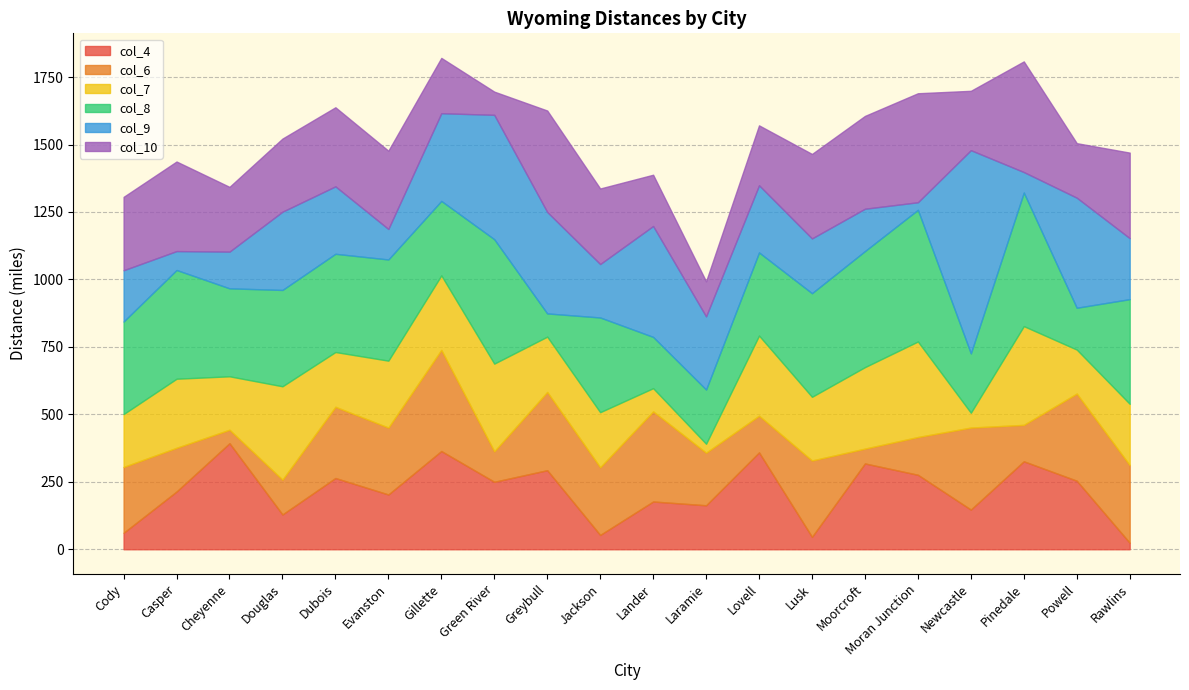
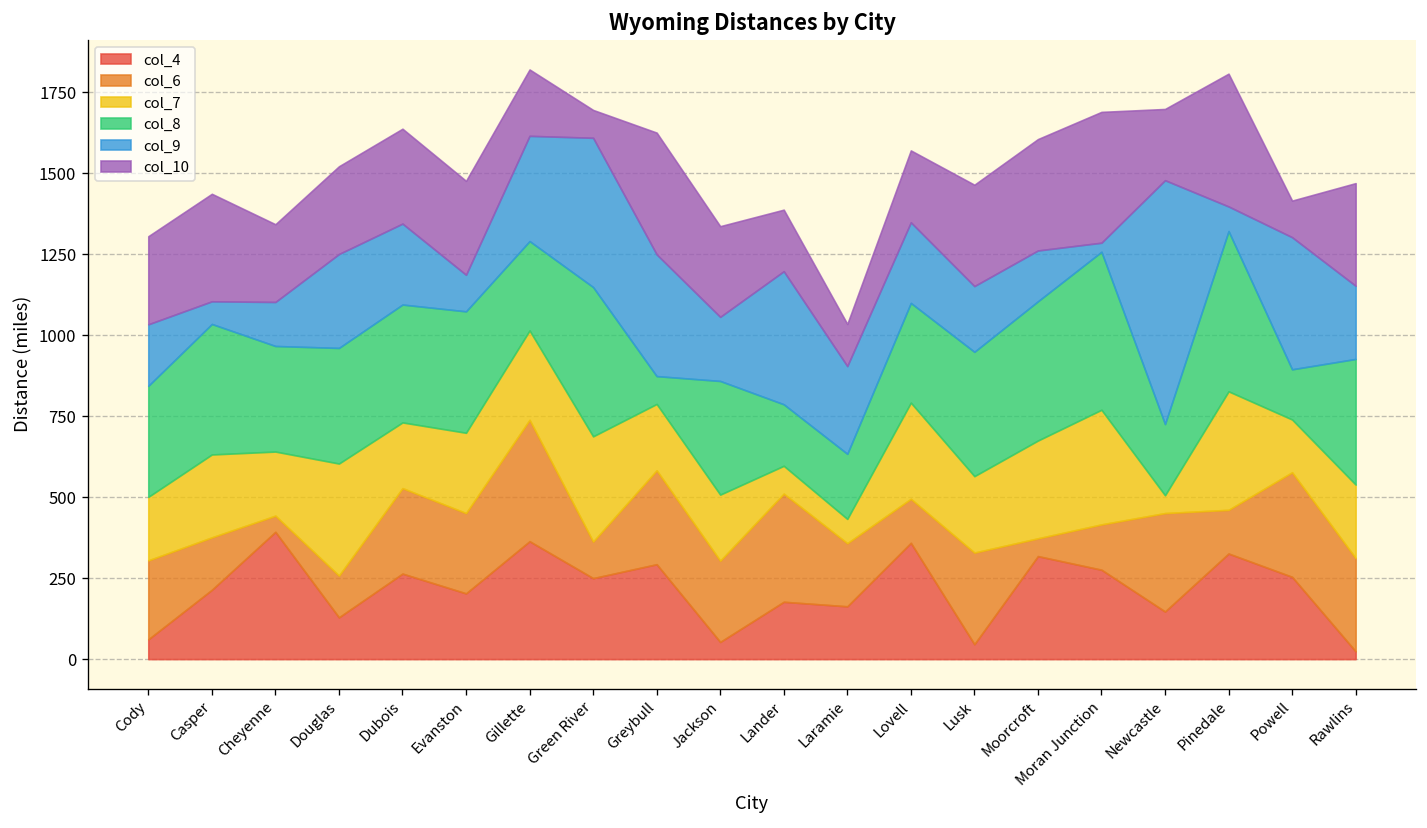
  {
    "col_7": {
      "Cody": 200,
      "Casper": 260,
      "Cheyenne": 200,
      "Douglas": 350,
      "Dubois": 200,
      "Evanston": 250,
      "Gillette": 280,
      "Green River": 330,
      "Greybull": 210,
      "Jackson": 200,
      "Lander": 90,
-     "Laramie": 30,
+     "Laramie": 80,
      "Lovell": 300,
      "Lusk": 240,
      "Moorcroft": 300,
      "Moran Junction": 350,
      "Newcastle": 60,
      "Pinedale": 370,
      "Powell": 160,
      "Rawlins": 230
    },
    "col_8": {
      "Cody": 340,
      "Casper": 400,
      "Cheyenne": 330,
      "Douglas": 360,
      "Dubois": 360,
      "Evanston": 380,
      "Gillette": 280,
      "Green River": 460,
      "Greybull": 90,
      "Jackson": 350,
      "Lander": 190,
      "Laramie": 200,
      "Lovell": 310,
      "Lusk": 380,
      "Moorcroft": 430,
      "Moran Junction": 490,
      "Newcastle": 220,
      "Pinedale": 500,
      "Powell": 160,
      "Rawlins": 390
    },
    "col_9": {
      "Cody": 190,
      "Casper": 70,
      "Cheyenne": 140,
      "Douglas": 290,
      "Dubois": 250,
      "Evanston": 110,
      "Gillette": 330,
      "Green River": 460,
      "Greybull": 380,
      "Jackson": 200,
      "Lander": 410,
      "Laramie": 270,
      "Lovell": 250,
      "Lusk": 200,
      "Moorcroft": 160,
      "Moran Junction": 30,
      "Newcastle": 750,
      "Pinedale": 80,
      "Powell": 410,
      "Rawlins": 230
    },
    "col_10": {
      "Cody": 270,
      "Casper": 330,
      "Cheyenne": 240,
      "Douglas": 270,
      "Dubois": 290,
      "Evanston": 290,
      "Gillette": 210,
      "Green River": 90,
      "Greybull": 380,
      "Jackson": 280,
      "Lander": 190,
      "Laramie": 130,
      "Lovell": 220,
      "Lusk": 310,
      "Moorcroft": 340,
      "Moran Junction": 400,
      "Newcastle": 220,
      "Pinedale": 410,
-     "Powell": 200,
+     "Powell": 110,
      "Rawlins": 320
    }
  }
